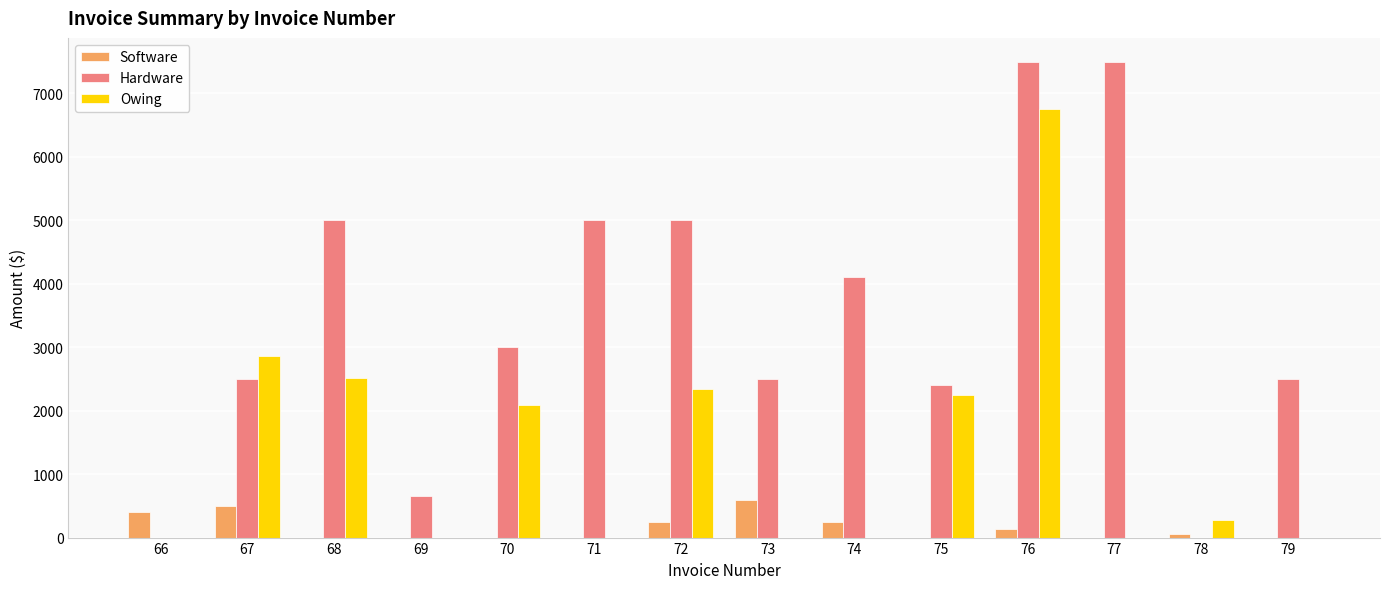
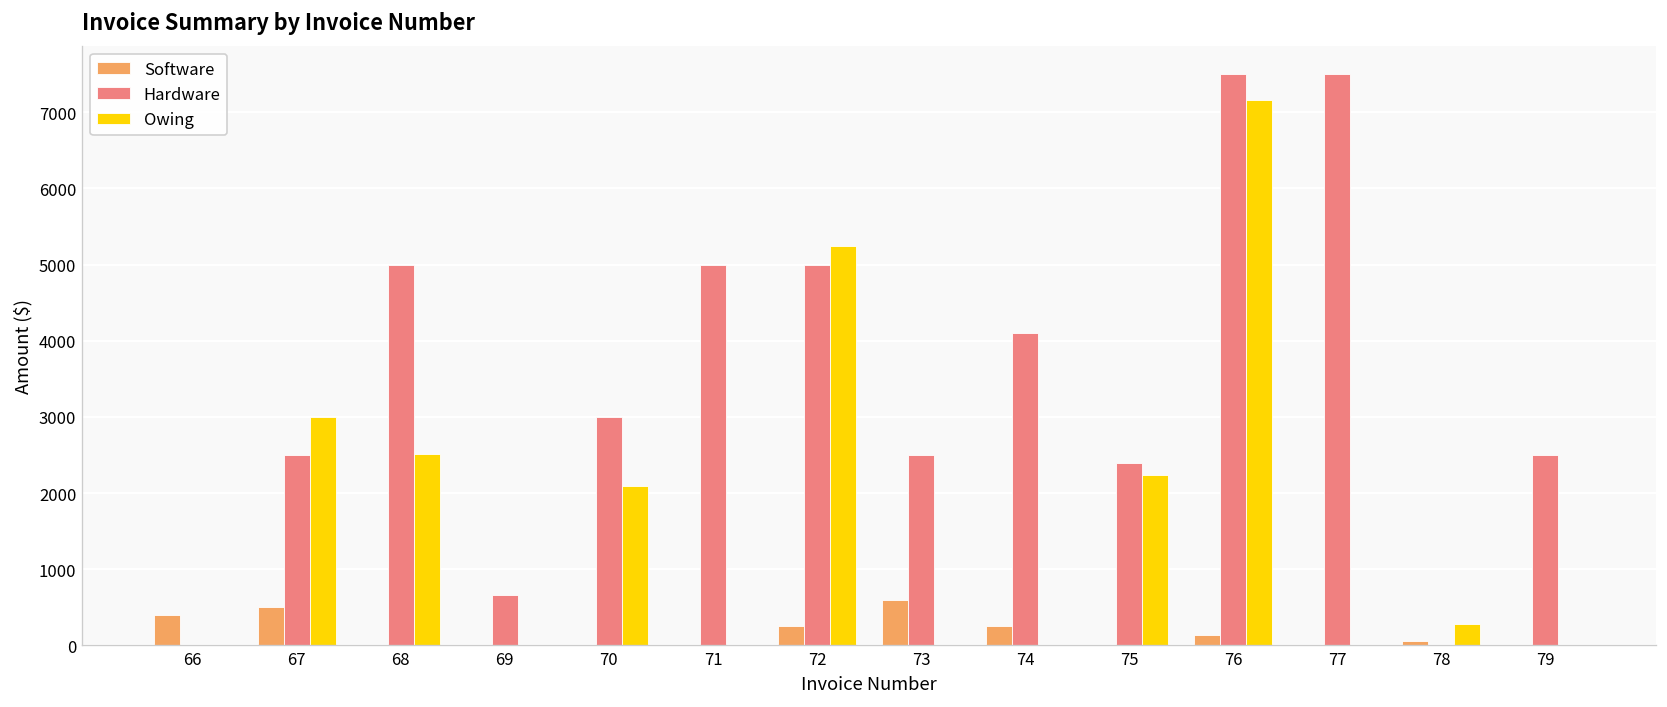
  {
    "Owing": {
      "66": 0,
-     "67": 2900,
+     "67": 3000,
      "68": 2500,
      "69": 0,
      "70": 2100,
      "71": 0,
-     "72": 2300,
+     "72": 5300,
      "73": 0,
      "74": 0,
      "75": 2200,
-     "76": 6800,
+     "76": 7200,
      "77": 0,
      "78": 300,
      "79": 0
    }
  }
